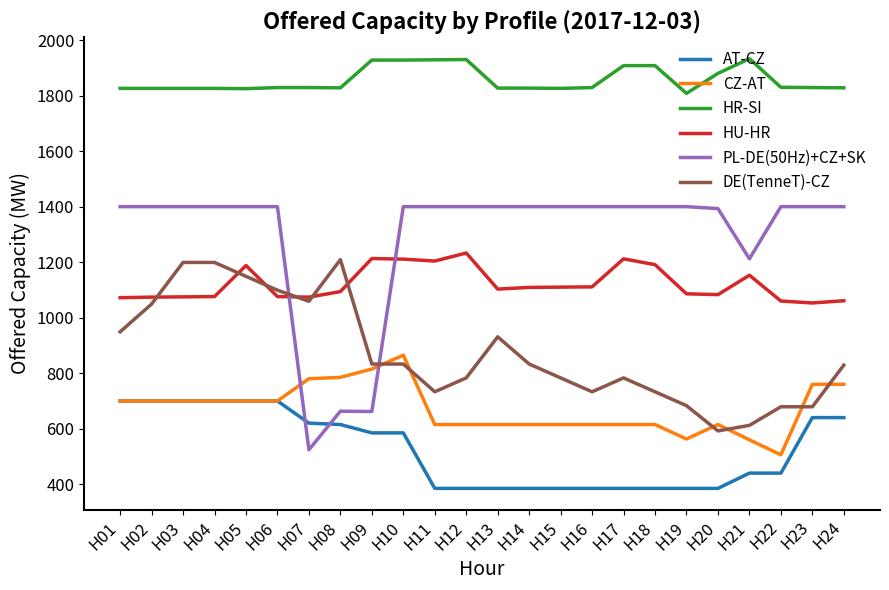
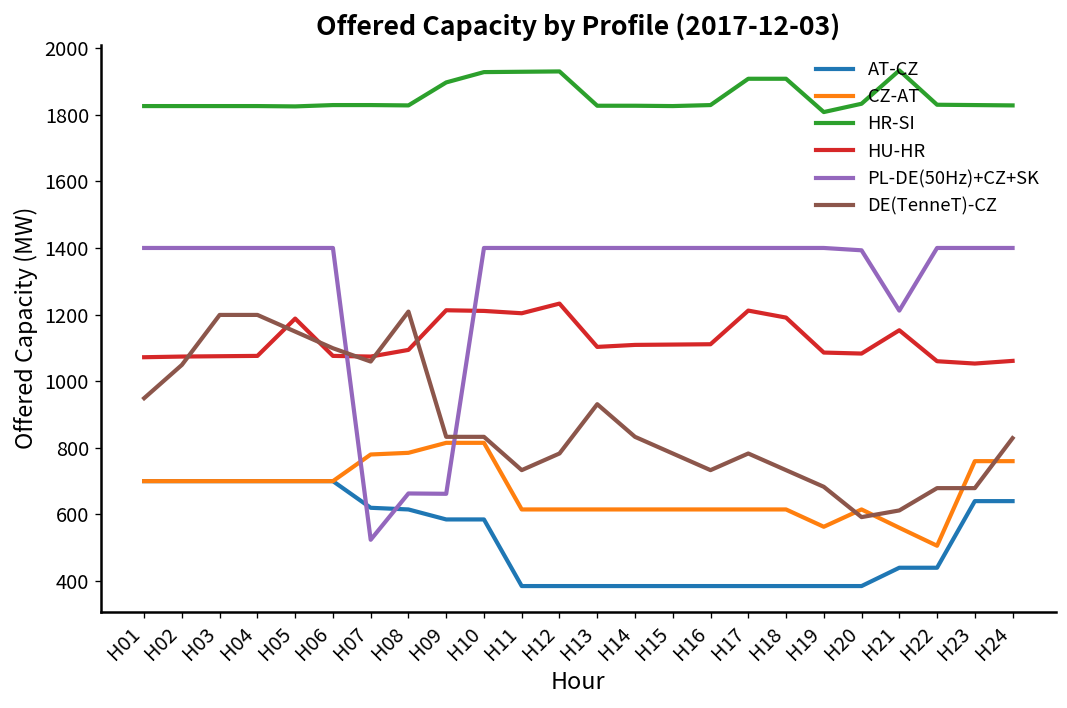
  {
    "AT-CZ": {
      "H07": 620,
      "H08": 620,
      "H09": 590,
      "H10": 590,
      "H11": 390,
      "H12": 390,
      "H13": 390,
      "H14": 390,
      "H15": 390,
      "H16": 390,
      "H17": 390,
      "H18": 390,
      "H19": 390,
      "H20": 390,
      "H21": 440,
      "H22": 440,
      "H23": 640,
      "H24": 640
    },
    "CZ-AT": {
      "H07": 780,
      "H08": 790,
      "H09": 820,
-     "H10": 870,
+     "H10": 820,
      "H11": 620,
      "H12": 620,
      "H13": 620,
      "H14": 620,
      "H15": 620,
      "H16": 620,
      "H17": 620,
      "H18": 620,
      "H19": 560,
      "H20": 620,
      "H21": 560,
      "H22": 510,
      "H23": 760,
      "H24": 760
    },
    "HR-SI": {
      "H01": 1830,
      "H02": 1830,
      "H03": 1830,
      "H04": 1830,
      "H05": 1830,
      "H06": 1830,
      "H07": 1830,
      "H08": 1830,
-     "H09": 1930,
+     "H09": 1900,
      "H10": 1930,
      "H11": 1930,
      "H12": 1930,
      "H13": 1830,
      "H14": 1830,
      "H15": 1830,
      "H16": 1830,
      "H17": 1910,
      "H18": 1910,
      "H19": 1810,
-     "H20": 1880,
+     "H20": 1830,
      "H21": 1930,
      "H22": 1830,
      "H23": 1830,
      "H24": 1830
    },
    "HU-HR": {
      "H01": 1070,
      "H02": 1070,
      "H03": 1080,
      "H04": 1080,
      "H05": 1190,
      "H06": 1080,
      "H07": 1070,
      "H08": 1090,
      "H09": 1210,
      "H10": 1210,
      "H11": 1200,
      "H12": 1230,
      "H13": 1100,
      "H14": 1110,
      "H15": 1110,
      "H16": 1110,
      "H17": 1210,
      "H18": 1190,
      "H19": 1090,
      "H20": 1080,
      "H21": 1150,
      "H22": 1060,
      "H23": 1050,
      "H24": 1060
    },
    "PL-DE(50Hz)+CZ+SK": {
      "H01": 1400,
      "H02": 1400,
      "H03": 1400,
      "H04": 1400,
      "H05": 1400,
      "H06": 1400,
      "H07": 520,
      "H08": 660,
      "H09": 660,
      "H10": 1400,
      "H11": 1400,
      "H12": 1400,
      "H13": 1400,
      "H14": 1400,
      "H15": 1400,
      "H16": 1400,
      "H17": 1400,
      "H18": 1400,
      "H19": 1400,
      "H20": 1390,
      "H21": 1210,
      "H22": 1400,
      "H23": 1400,
      "H24": 1400
    },
    "DE(TenneT)-CZ": {
      "H01": 950,
      "H02": 1050,
      "H03": 1200,
      "H04": 1200,
      "H05": 1150,
      "H06": 1100,
      "H07": 1060,
      "H08": 1210,
      "H09": 830,
      "H10": 830,
      "H11": 730,
      "H12": 780,
      "H13": 930,
      "H14": 830,
      "H15": 780,
      "H16": 730,
      "H17": 780,
      "H18": 730,
      "H19": 680,
      "H20": 590,
      "H21": 610,
      "H22": 680,
      "H23": 680,
      "H24": 830
    }
  }
